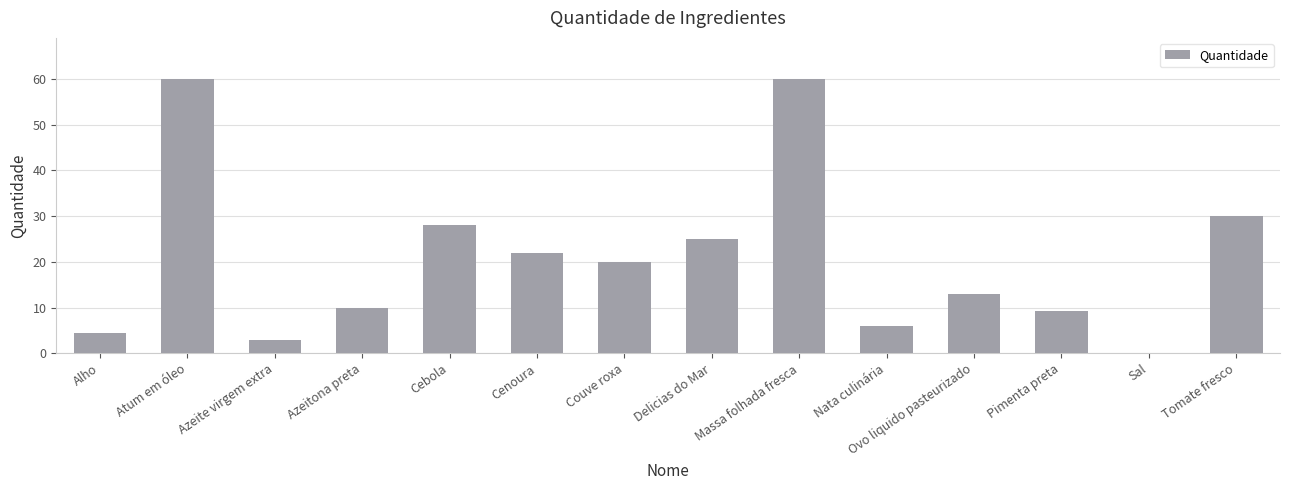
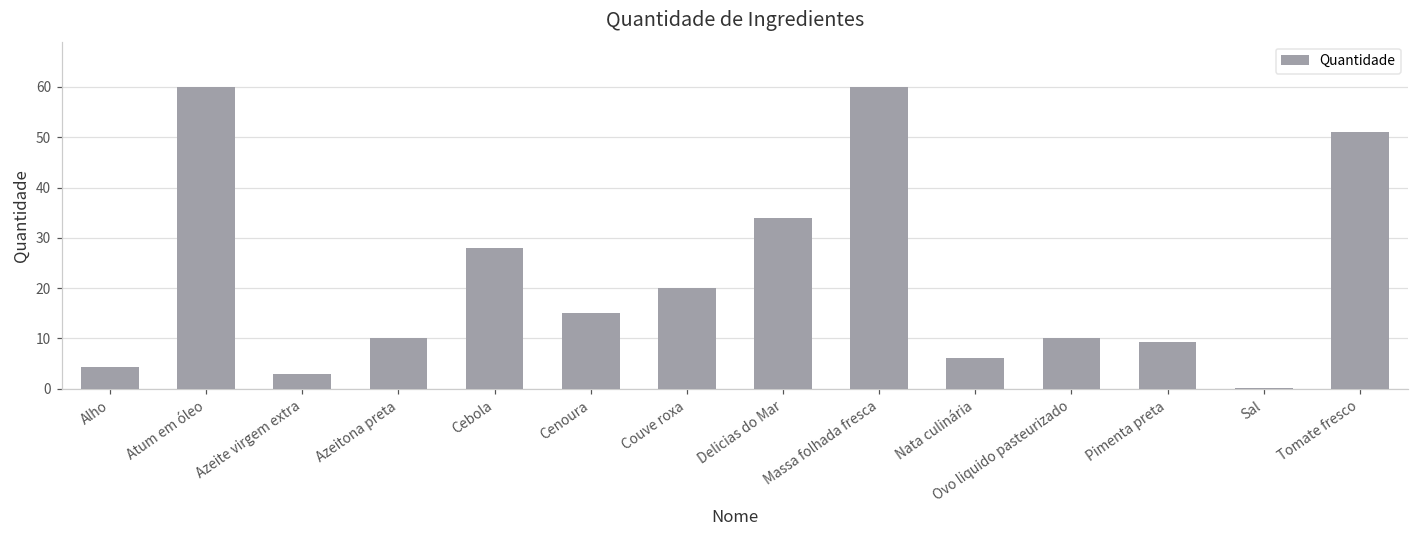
  {
    "Alho": 4,
    "Atum em óleo": 60,
    "Azeite virgem extra": 3,
    "Azeitona preta": 10,
    "Cebola": 28,
-   "Cenoura": 22,
+   "Cenoura": 15,
    "Couve roxa": 20,
-   "Delicias do Mar": 25,
+   "Delicias do Mar": 34,
    "Massa folhada fresca": 60,
    "Nata culinária": 6,
-   "Ovo liquido pasteurizado": 13,
+   "Ovo liquido pasteurizado": 10,
    "Pimenta preta": 9,
-   "Tomate fresco": 30
+   "Tomate fresco": 51
  }
